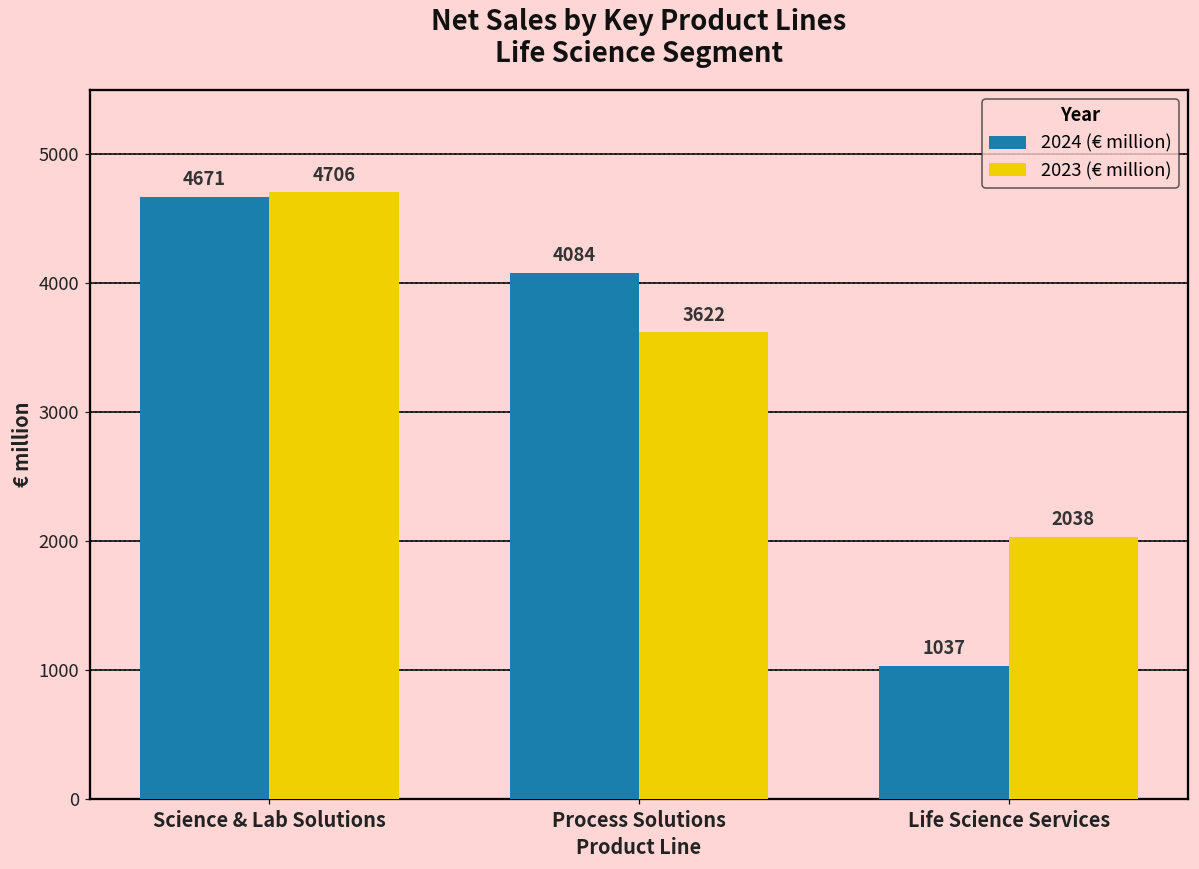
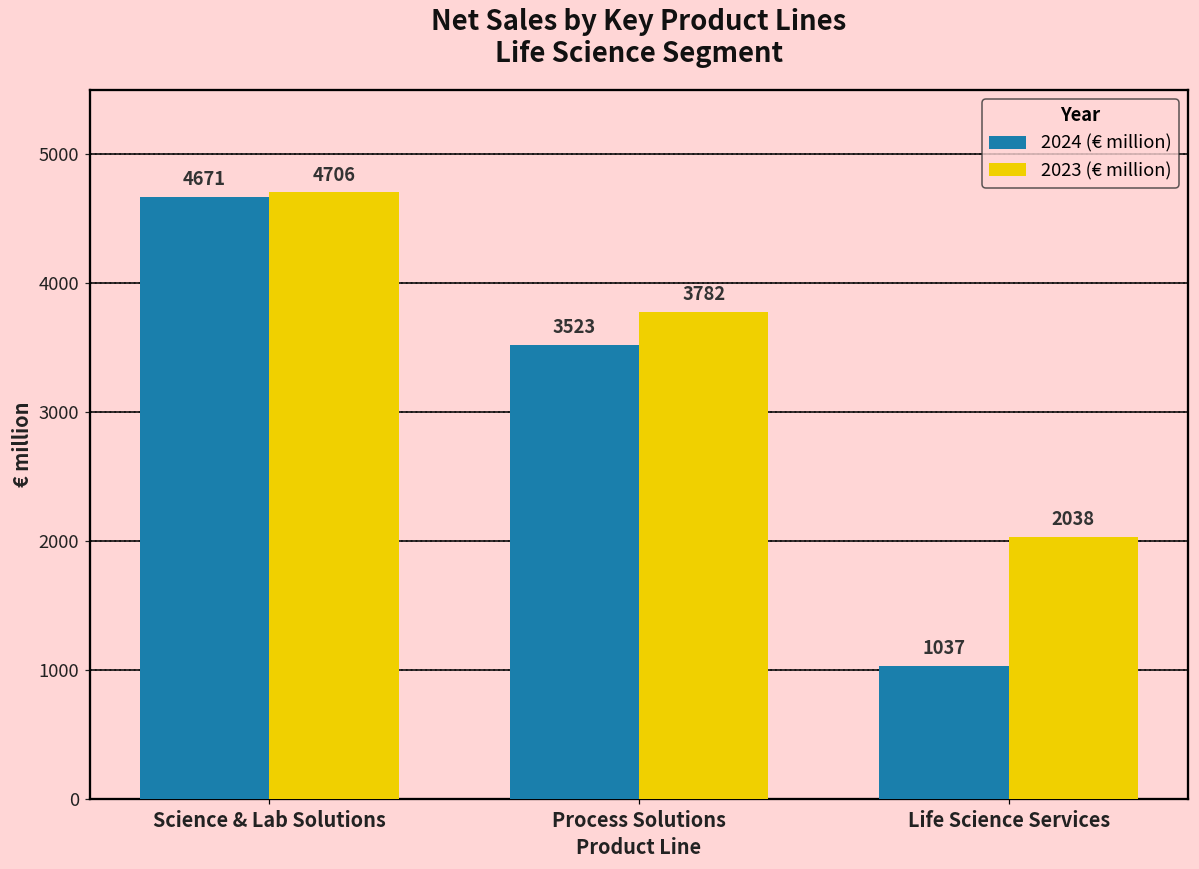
  {
    "2024 (€ million)": {
      "Science & Lab Solutions": 4671,
-     "Process Solutions": 4084,
+     "Process Solutions": 3523,
      "Life Science Services": 1037
    },
    "2023 (€ million)": {
      "Science & Lab Solutions": 4706,
-     "Process Solutions": 3622,
+     "Process Solutions": 3782,
      "Life Science Services": 2038
    }
  }
